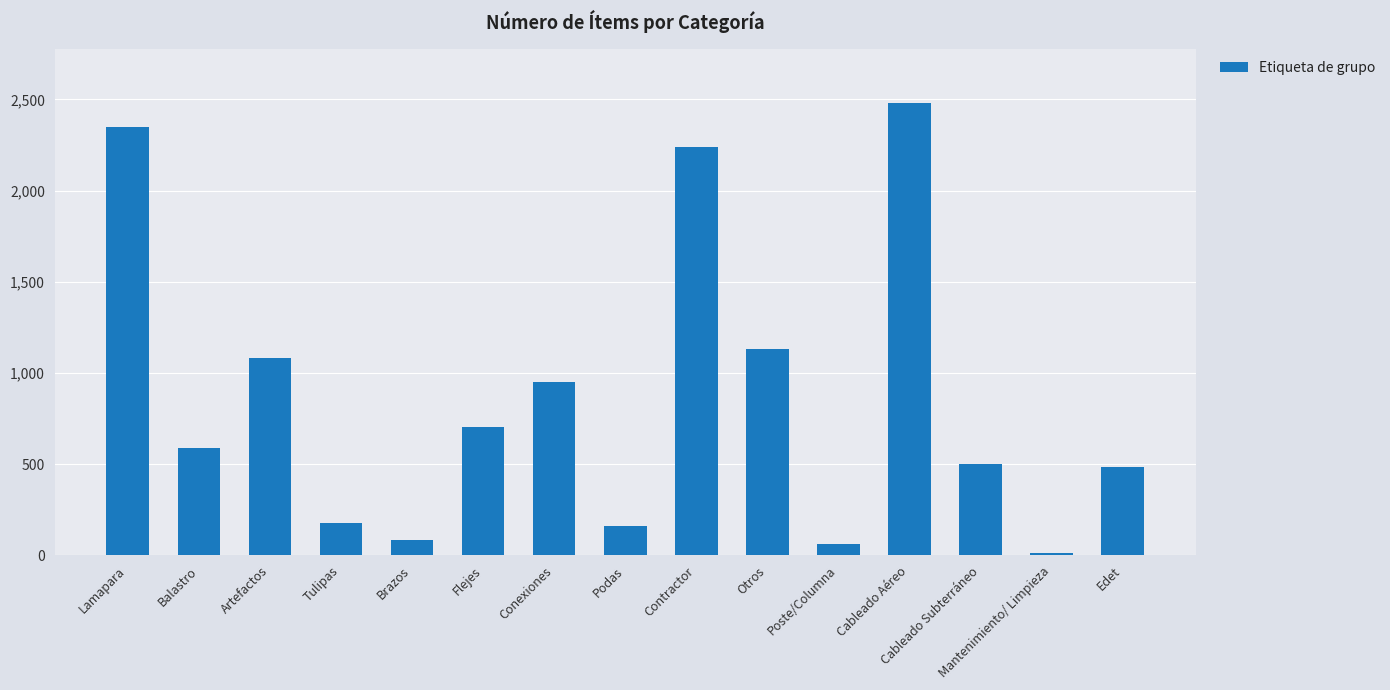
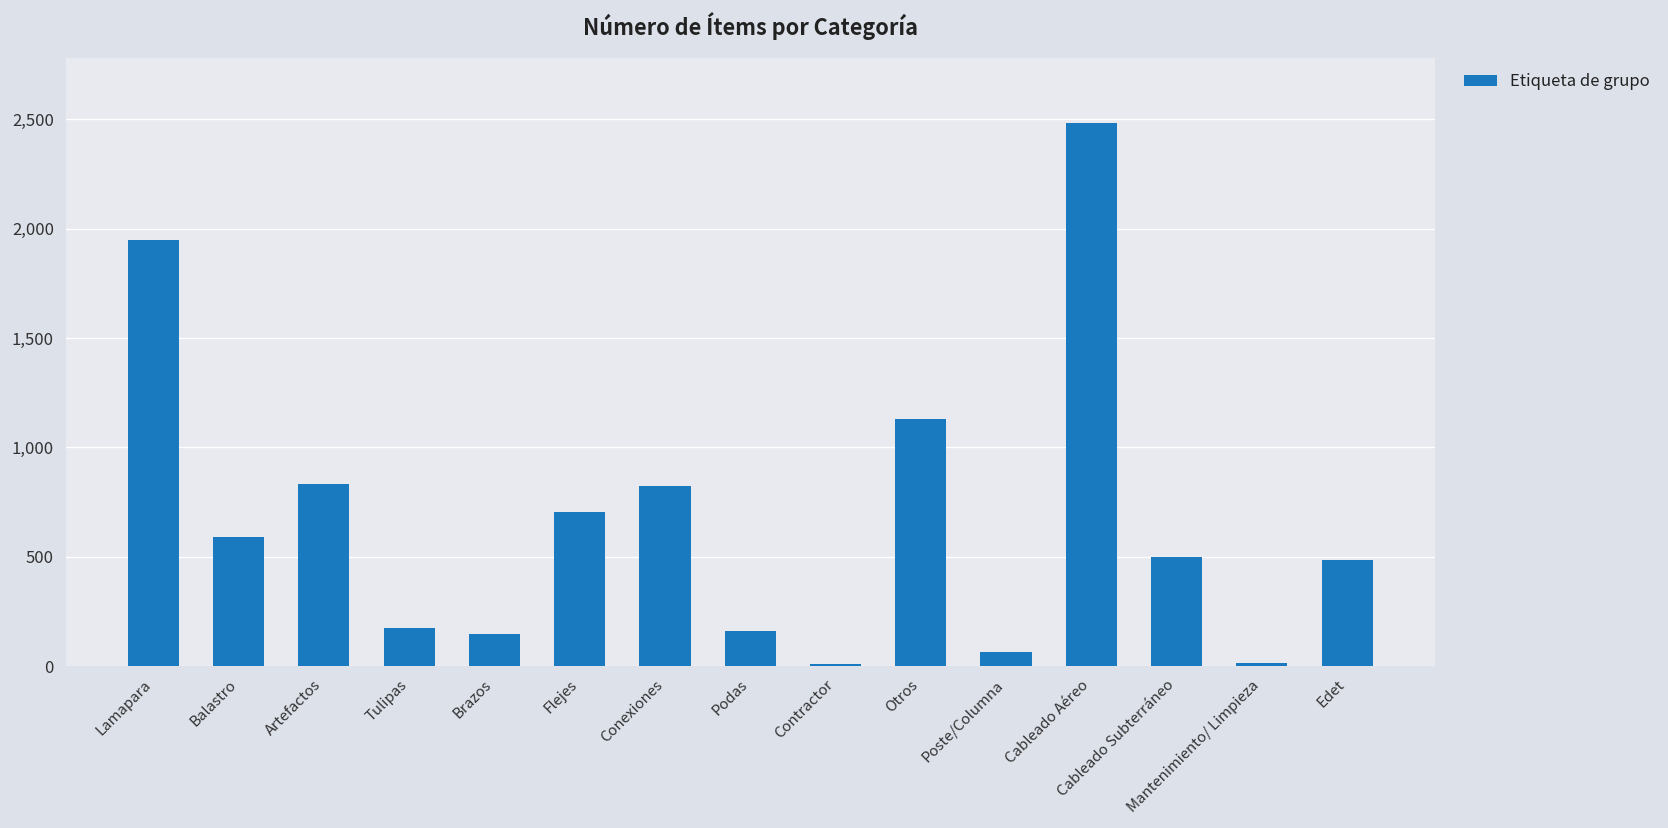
  {
-   "Lamapara": "2,350",
+   "Lamapara": "1,950",
    "Balastro": "590",
-   "Artefactos": "1,080",
+   "Artefactos": "830",
    "Tulipas": "180",
-   "Brazos": "80",
+   "Brazos": "150",
    "Flejes": "710",
-   "Conexiones": "950",
+   "Conexiones": "830",
    "Podas": "160",
-   "Contractor": "2,240",
+   "Contractor": "10",
    "Otros": "1,130",
    "Poste/Columna": "60",
    "Cableado Aéreo": "2,480",
    "Cableado Subterráneo": "500",
    "Edet": "490"
  }
